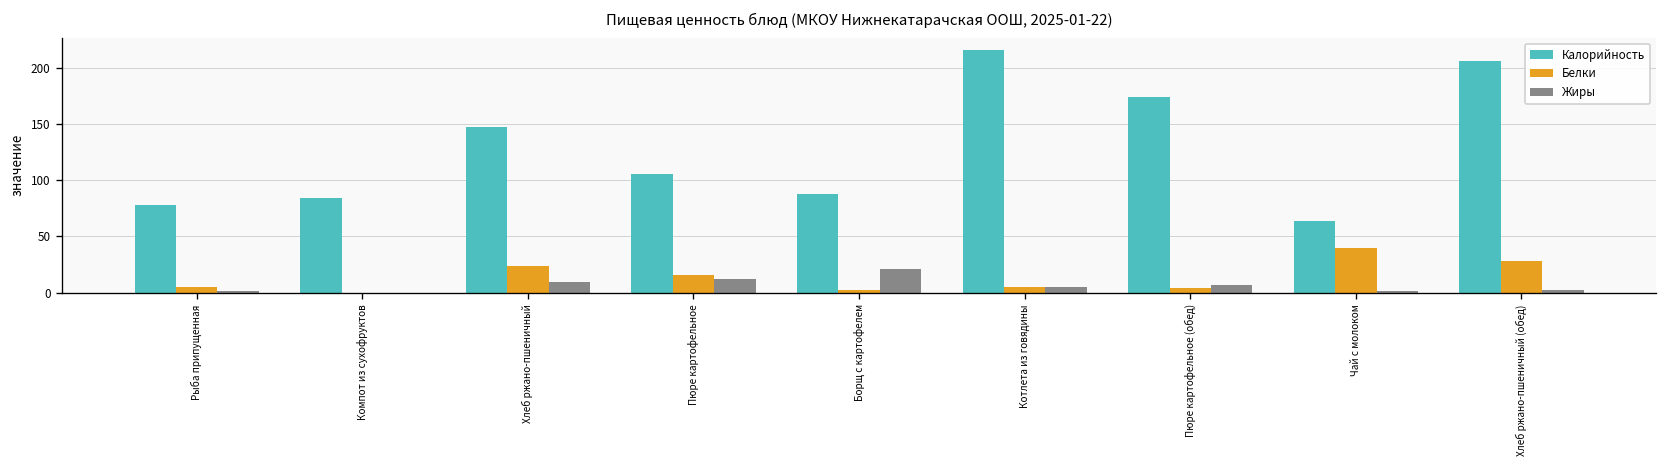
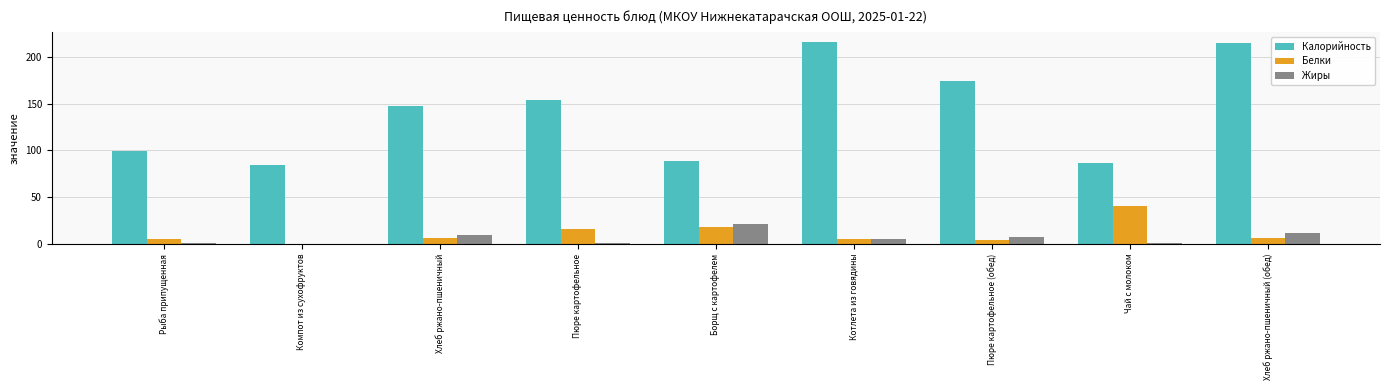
  {
    "Калорийность": {
-     "Рыба припущенная": 80,
+     "Рыба припущенная": 100,
      "Компот из сухофруктов": 80,
      "Хлеб ржано-пшеничный": 150,
-     "Пюре картофельное": 110,
+     "Пюре картофельное": 150,
      "Борщ с картофелем": 90,
      "Котлета из говядины": 220,
      "Пюре картофельное (обед)": 170,
-     "Чай с молоком": 60,
-     "Хлеб ржано-пшеничный (обед)": 210
+     "Чай с молоком": 90,
+     "Хлеб ржано-пшеничный (обед)": 220
    },
    "Белки": {
      "Рыба припущенная": 0,
      "Компот из сухофруктов": 0,
-     "Хлеб ржано-пшеничный": 20,
+     "Хлеб ржано-пшеничный": 10,
      "Пюре картофельное": 20,
-     "Борщ с картофелем": 0,
+     "Борщ с картофелем": 20,
      "Котлета из говядины": 10,
      "Пюре картофельное (обед)": 0,
      "Чай с молоком": 40,
-     "Хлеб ржано-пшеничный (обед)": 30
+     "Хлеб ржано-пшеничный (обед)": 10
    },
    "Жиры": {
      "Компот из сухофруктов": 0,
      "Хлеб ржано-пшеничный": 10,
-     "Пюре картофельное": 10,
+     "Пюре картофельное": 0,
      "Борщ с картофелем": 20,
      "Котлета из говядины": 10,
      "Пюре картофельное (обед)": 10,
-     "Хлеб ржано-пшеничный (обед)": 0
+     "Хлеб ржано-пшеничный (обед)": 10
    }
  }
